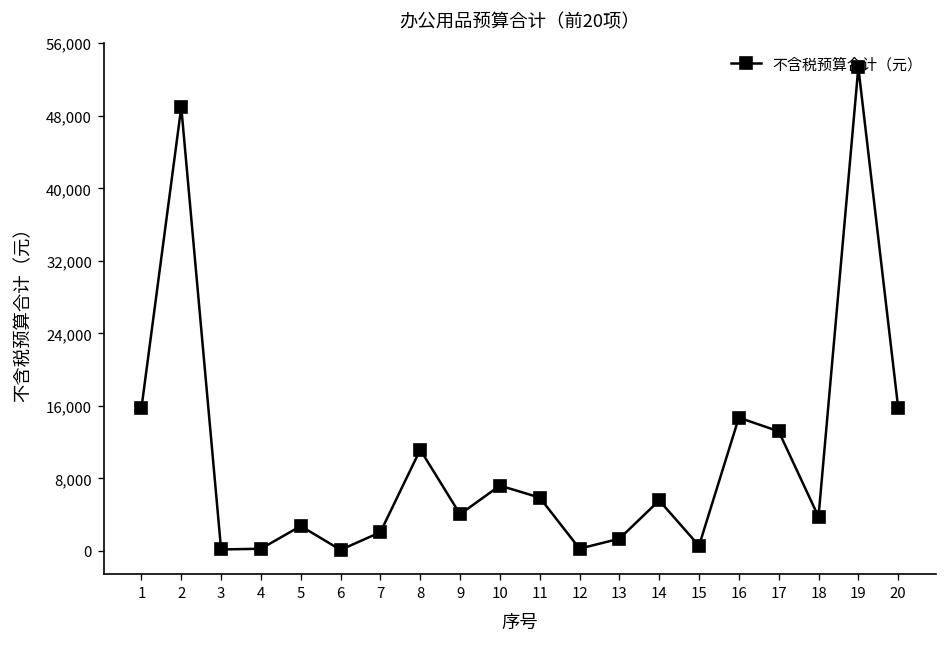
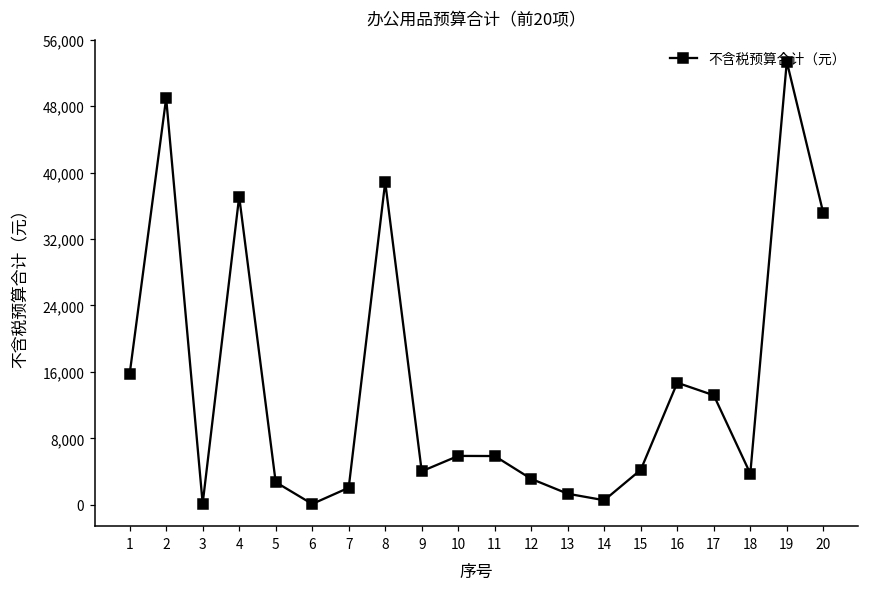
  {
    "1": "16,000",
    "2": "49,000",
    "3": "0",
-   "4": "0",
+   "4": "37,000",
    "5": "3,000",
    "6": "0",
    "7": "2,000",
-   "8": "11,000",
+   "8": "39,000",
    "9": "4,000",
-   "10": "7,000",
+   "10": "6,000",
    "11": "6,000",
-   "12": "0",
+   "12": "3,000",
    "13": "1,000",
-   "14": "6,000",
-   "15": "1,000",
+   "14": "1,000",
+   "15": "4,000",
    "16": "15,000",
    "17": "13,000",
    "18": "4,000",
    "19": "53,000",
-   "20": "16,000"
+   "20": "35,000"
  }
